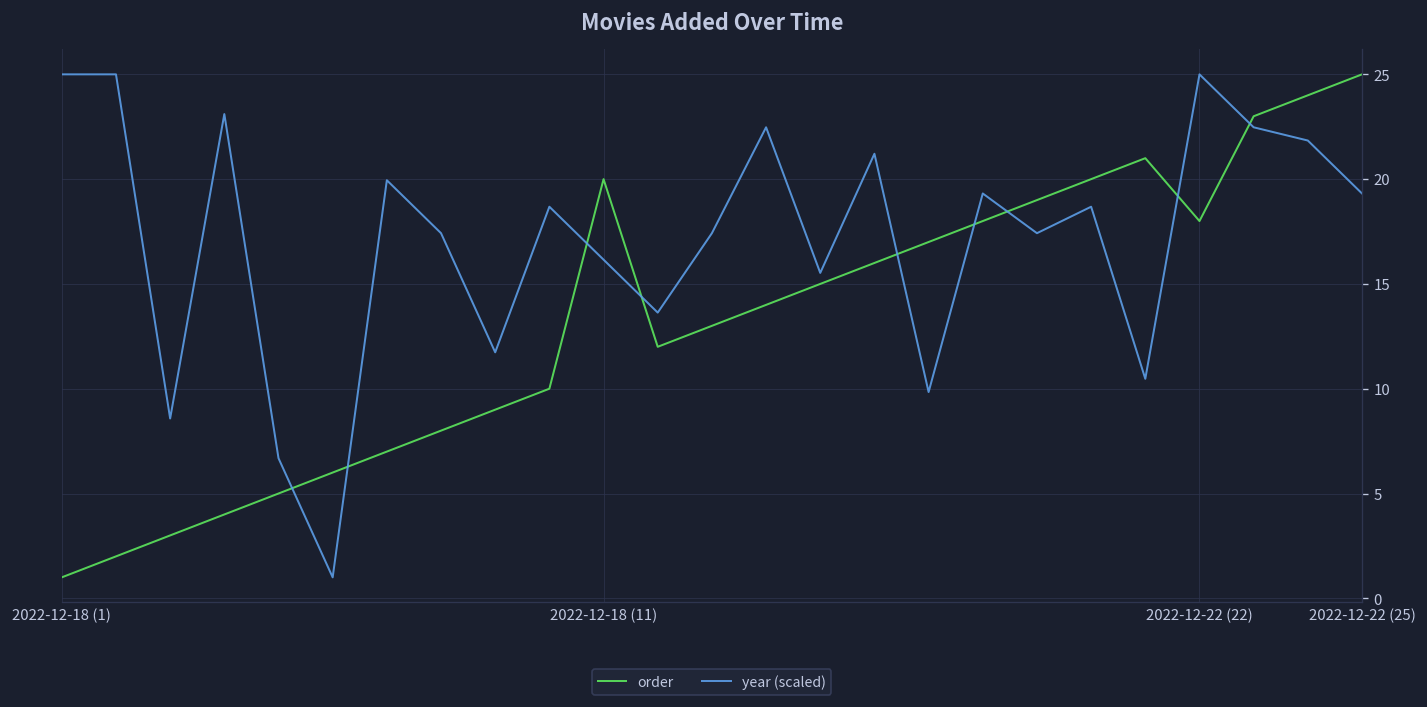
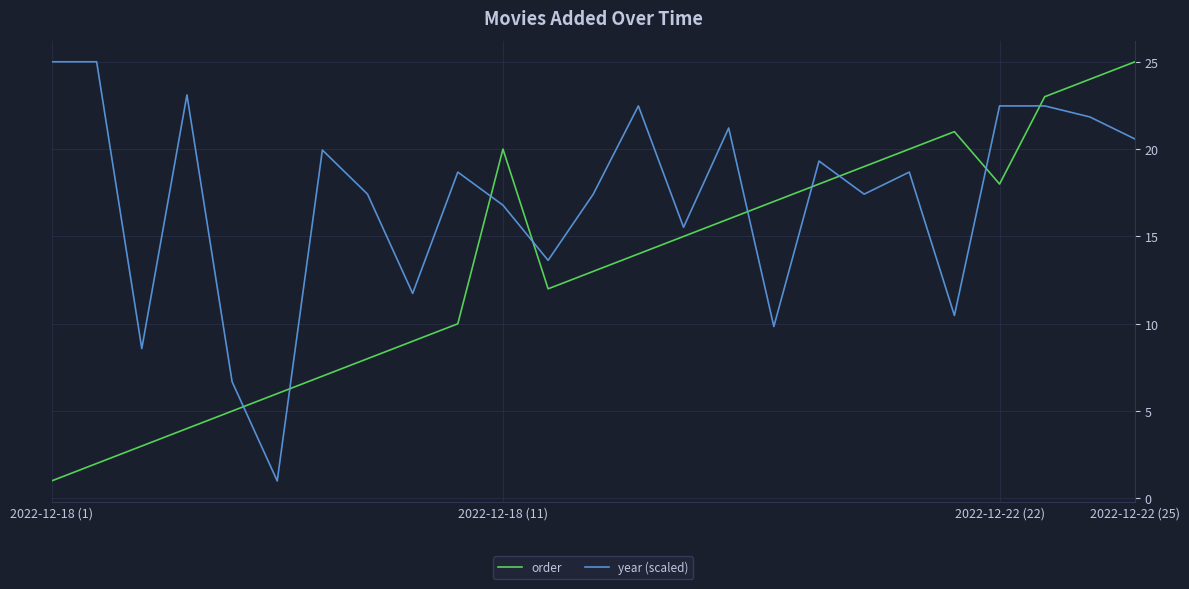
  {
    "order": {
      "2022-12-18 (1)": 1.0,
      "2022-12-18 (11)": 20.0,
      "2022-12-22 (22)": 18.0,
      "2022-12-22 (25)": 25.0
    },
    "year (scaled)": {
      "2022-12-18 (1)": 25.0,
-     "2022-12-18 (11)": 16.2,
-     "2022-12-22 (22)": 25.0,
-     "2022-12-22 (25)": 19.3
+     "2022-12-18 (11)": 16.8,
+     "2022-12-22 (22)": 22.5,
+     "2022-12-22 (25)": 20.6
    }
  }
